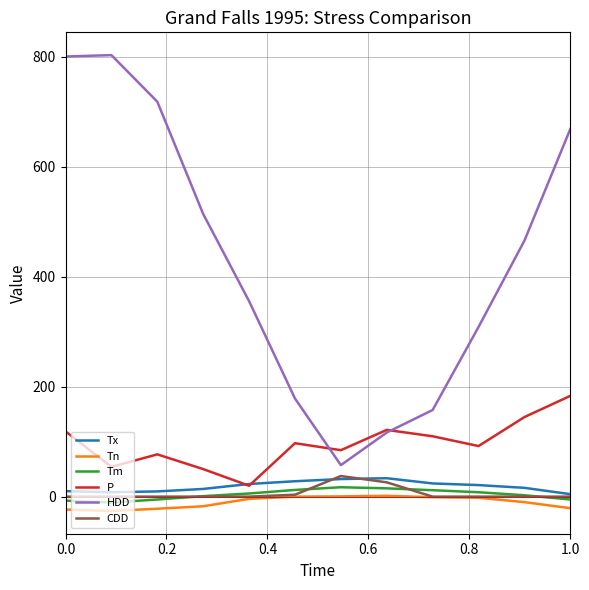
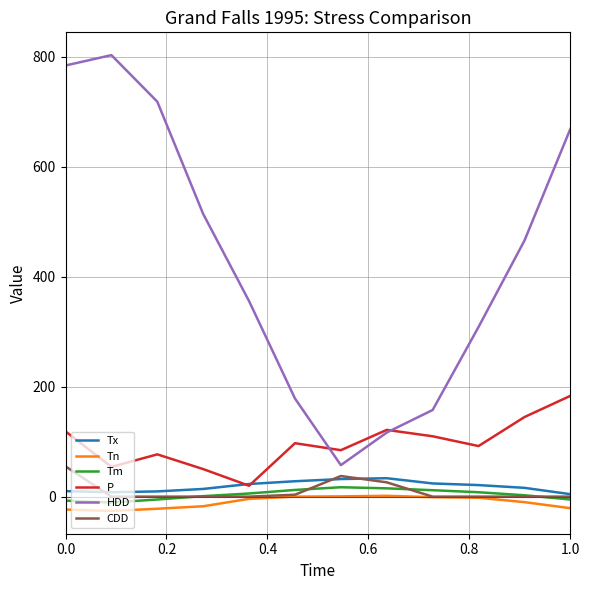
  {
    "Tx": {
      "0.0": 10
    },
    "Tn": {
      "0.0": -20,
      "1.0": -20
    },
    "Tm": {
      "0.0": -10,
      "1.0": -10
    },
    "P": {
      "0.0": 120,
      "1.0": 180
    },
    "HDD": {
-     "0.0": 800,
+     "0.0": 780,
      "1.0": 670
    },
    "CDD": {
-     "0.0": 0
+     "0.0": 60
    }
  }
